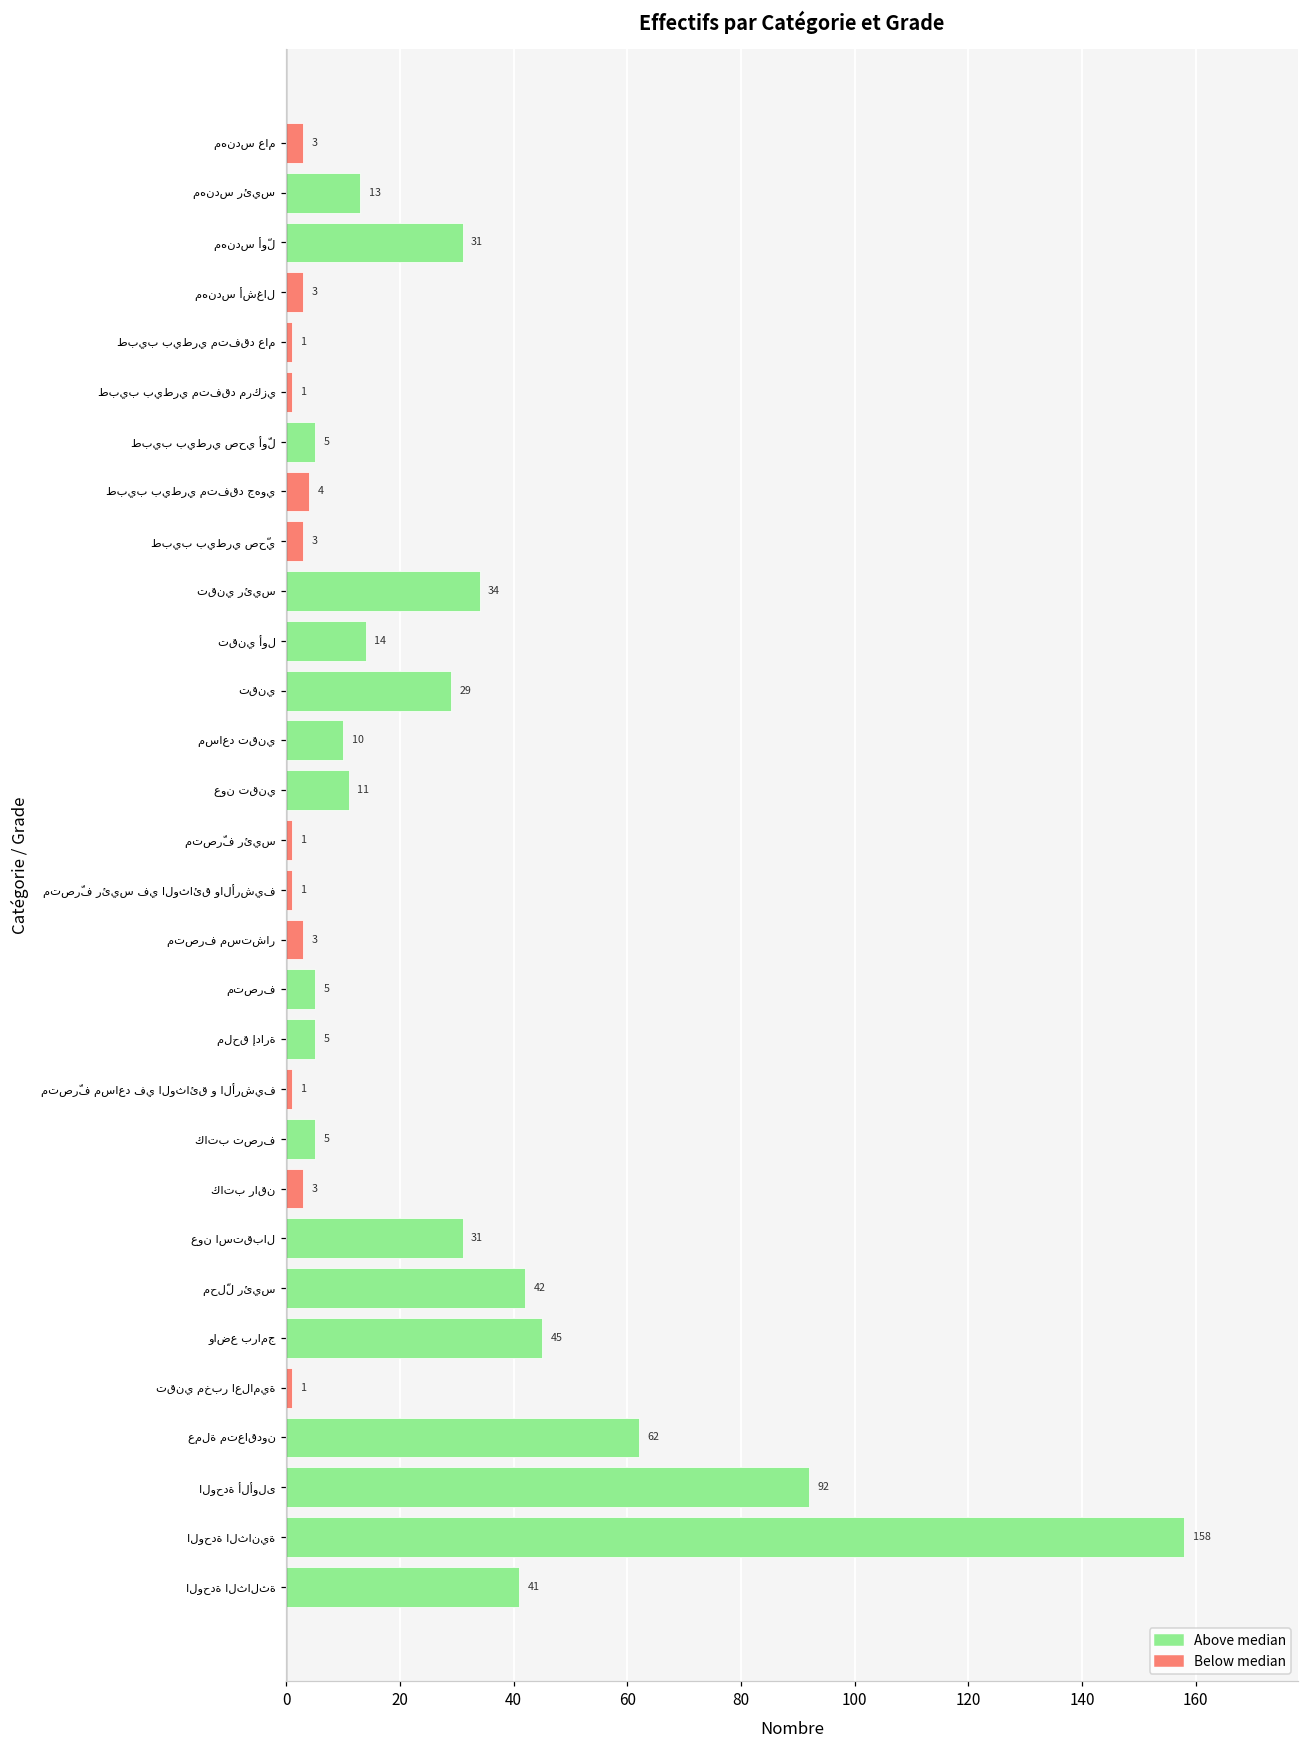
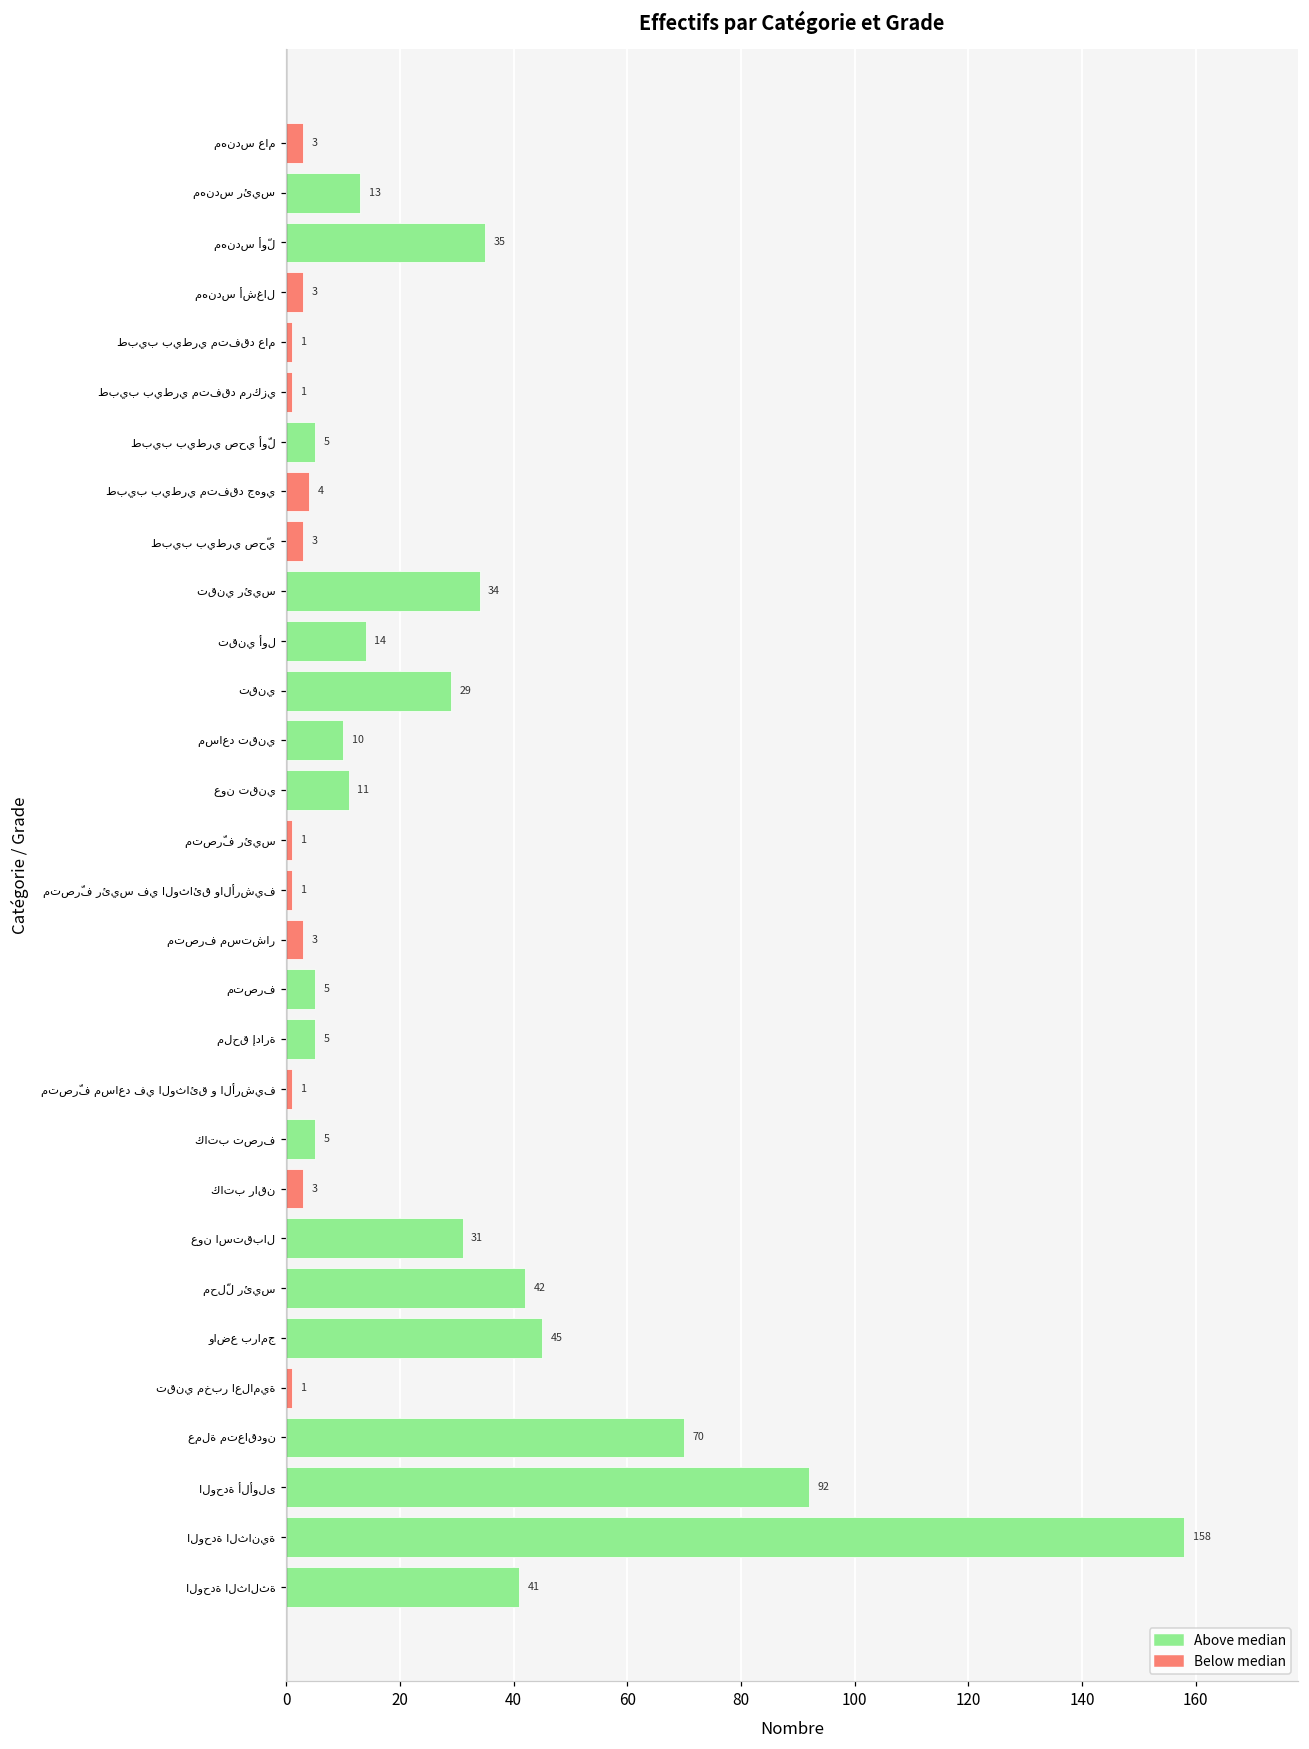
  {
    "مهندس عام": 3,
    "مهندس رئيس": 13,
-   "مهندس أوّل": 31,
+   "مهندس أوّل": 35,
    "مهندس أشغال": 3,
    "طبيب بيطري متفقد عام": 1,
    "طبيب بيطري متفقد مركزي": 1,
    "طبيب بيطري صحي أوّل": 5,
    "طبيب بيطري متفقد جهوي": 4,
    "طبيب بيطري صحّي": 3,
    "تقني رئيس": 34,
    "تقني أول": 14,
    "تقني": 29,
    "مساعد تقني": 10,
    "عون تقني": 11,
    "متصرّف رئيس": 1,
    "متصرّف رئيس في الوثائق والأرشيف": 1,
    "متصرف مستشار": 3,
    "متصرف": 5,
    "ملحق إدارة": 5,
    "متصرّف مساعد في الوثائق و الأرشيف": 1,
    "كاتب تصرف": 5,
    "كاتب راقن": 3,
    "عون استقبال": 31,
    "محلّل رئيس": 42,
    "واضع برامج": 45,
    "تقني مخبر اعلامية": 1,
-   "عملة متعاقدون": 62,
+   "عملة متعاقدون": 70,
    "الوحدة ألأولى": 92,
    "الوحدة الثانية": 158,
    "الوحدة الثالثة": 41
  }
